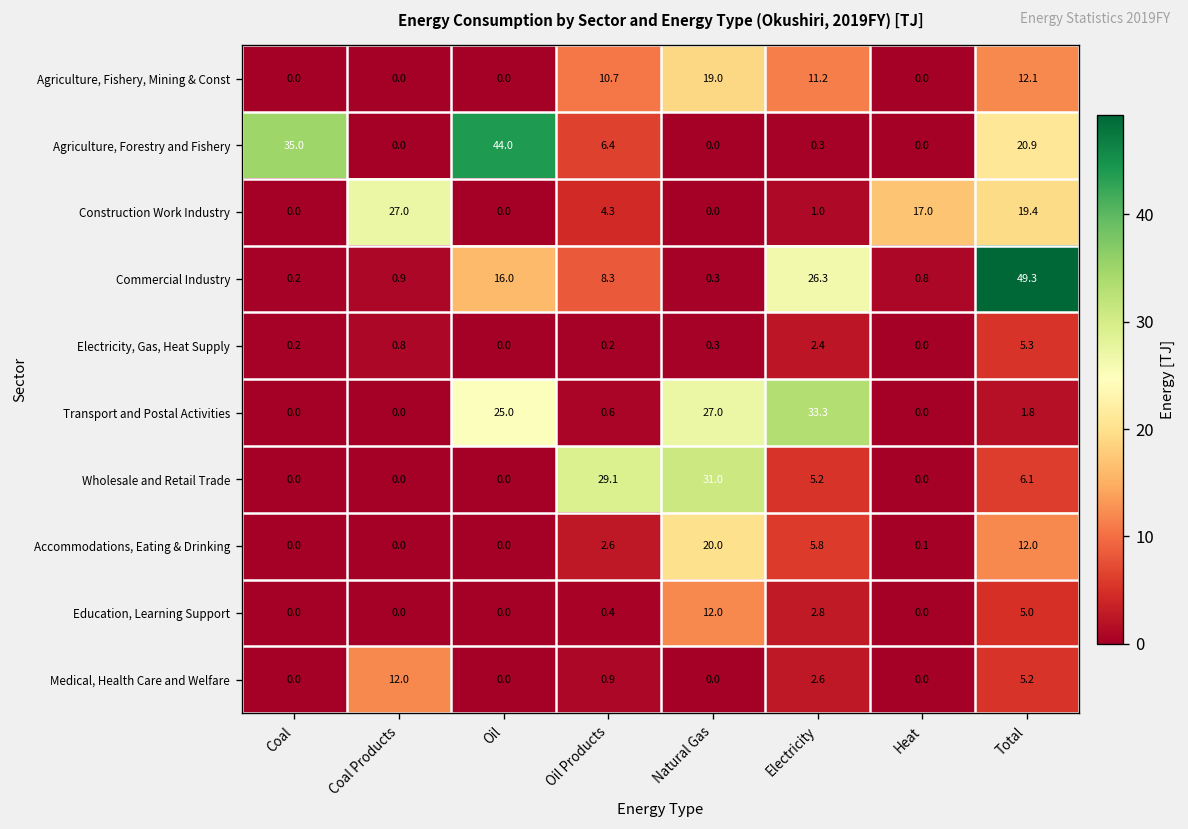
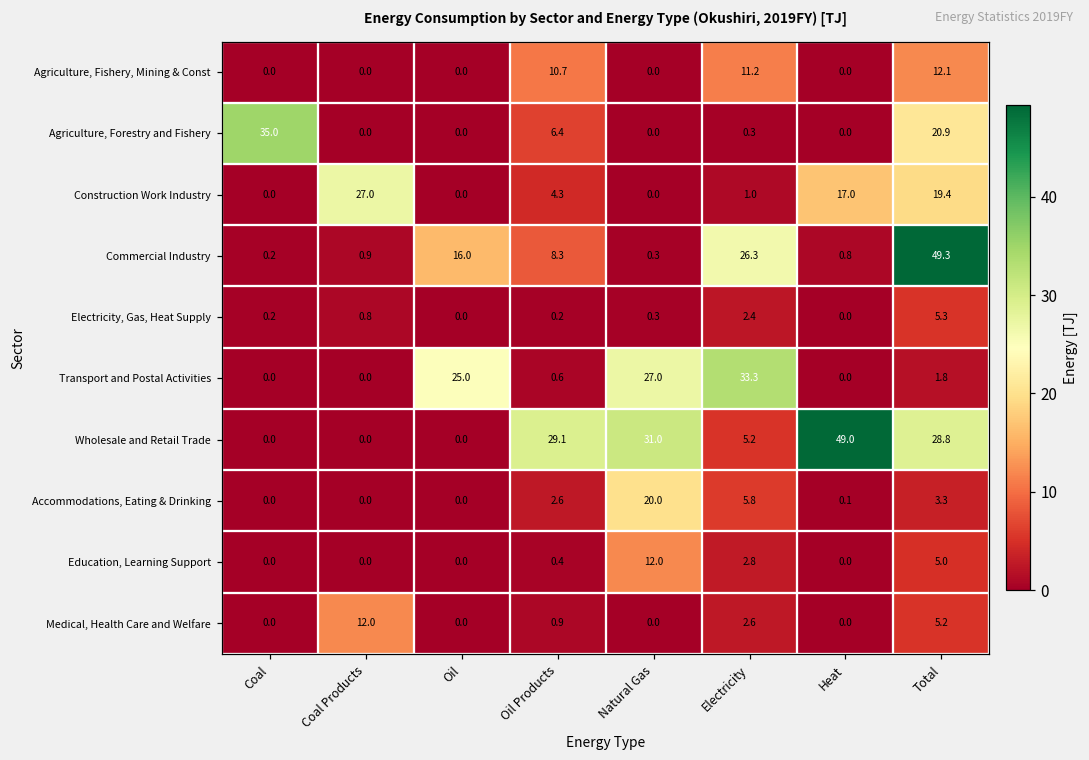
  {
    "Agriculture, Fishery, Mining & Const": {
      "Coal": 0.0,
      "Coal Products": 0.0,
      "Oil": 0.0,
      "Oil Products": 10.7,
-     "Natural Gas": 19.0,
+     "Natural Gas": 0.0,
      "Electricity": 11.2,
      "Heat": 0.0,
      "Total": 12.1
    },
    "Agriculture, Forestry and Fishery": {
      "Coal": 35.0,
      "Coal Products": 0.0,
-     "Oil": 44.0,
+     "Oil": 0.0,
      "Oil Products": 6.4,
      "Natural Gas": 0.0,
      "Electricity": 0.3,
      "Heat": 0.0,
      "Total": 20.9
    },
    "Construction Work Industry": {
      "Coal": 0.0,
      "Coal Products": 27.0,
      "Oil": 0.0,
      "Oil Products": 4.3,
      "Natural Gas": 0.0,
      "Electricity": 1.0,
      "Heat": 17.0,
      "Total": 19.4
    },
    "Commercial Industry": {
      "Coal": 0.2,
      "Coal Products": 0.9,
      "Oil": 16.0,
      "Oil Products": 8.3,
      "Natural Gas": 0.3,
      "Electricity": 26.3,
      "Heat": 0.8,
      "Total": 49.3
    },
    "Electricity, Gas, Heat Supply": {
      "Coal": 0.2,
      "Coal Products": 0.8,
      "Oil": 0.0,
      "Oil Products": 0.2,
      "Natural Gas": 0.3,
      "Electricity": 2.4,
      "Heat": 0.0,
      "Total": 5.3
    },
    "Transport and Postal Activities": {
      "Coal": 0.0,
      "Coal Products": 0.0,
      "Oil": 25.0,
      "Oil Products": 0.6,
      "Natural Gas": 27.0,
      "Electricity": 33.3,
      "Heat": 0.0,
      "Total": 1.8
    },
    "Wholesale and Retail Trade": {
      "Coal": 0.0,
      "Coal Products": 0.0,
      "Oil": 0.0,
      "Oil Products": 29.1,
      "Natural Gas": 31.0,
      "Electricity": 5.2,
-     "Heat": 0.0,
-     "Total": 6.1
+     "Heat": 49.0,
+     "Total": 28.8
    },
    "Accommodations, Eating & Drinking": {
      "Coal": 0.0,
      "Coal Products": 0.0,
      "Oil": 0.0,
      "Oil Products": 2.6,
      "Natural Gas": 20.0,
      "Electricity": 5.8,
      "Heat": 0.1,
-     "Total": 12.0
+     "Total": 3.3
    },
    "Education, Learning Support": {
      "Coal": 0.0,
      "Coal Products": 0.0,
      "Oil": 0.0,
      "Oil Products": 0.4,
      "Natural Gas": 12.0,
      "Electricity": 2.8,
      "Heat": 0.0,
      "Total": 5.0
    },
    "Medical, Health Care and Welfare": {
      "Coal": 0.0,
      "Coal Products": 12.0,
      "Oil": 0.0,
      "Oil Products": 0.9,
      "Natural Gas": 0.0,
      "Electricity": 2.6,
      "Heat": 0.0,
      "Total": 5.2
    }
  }
